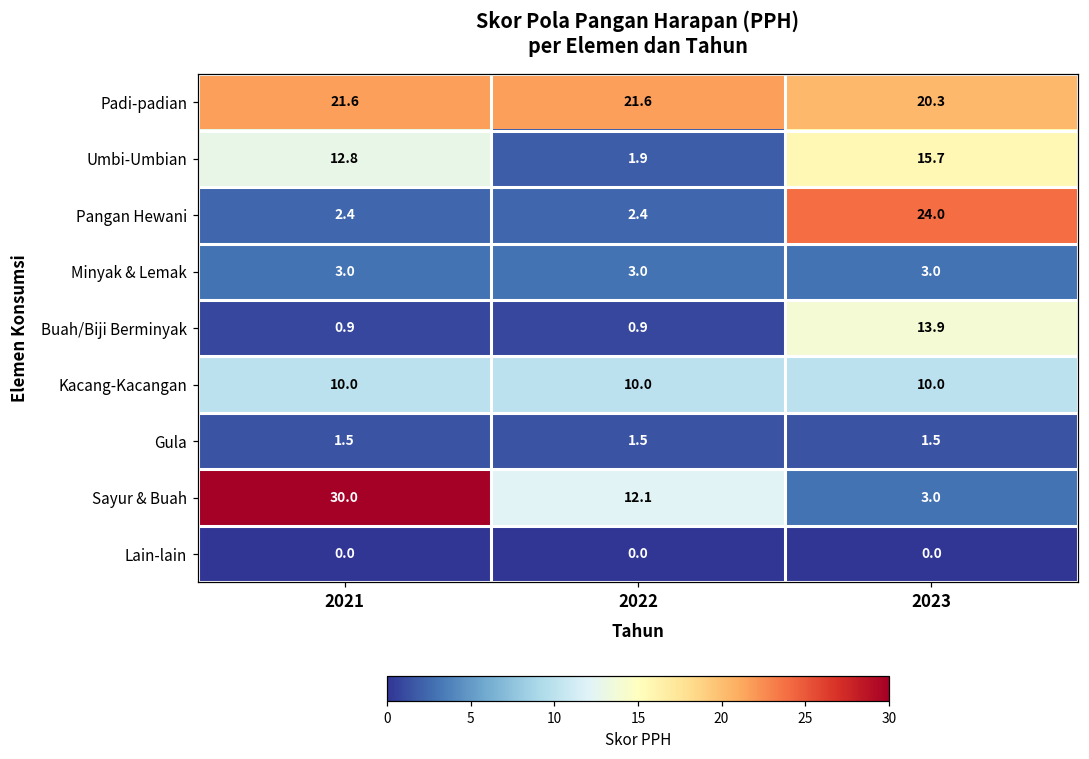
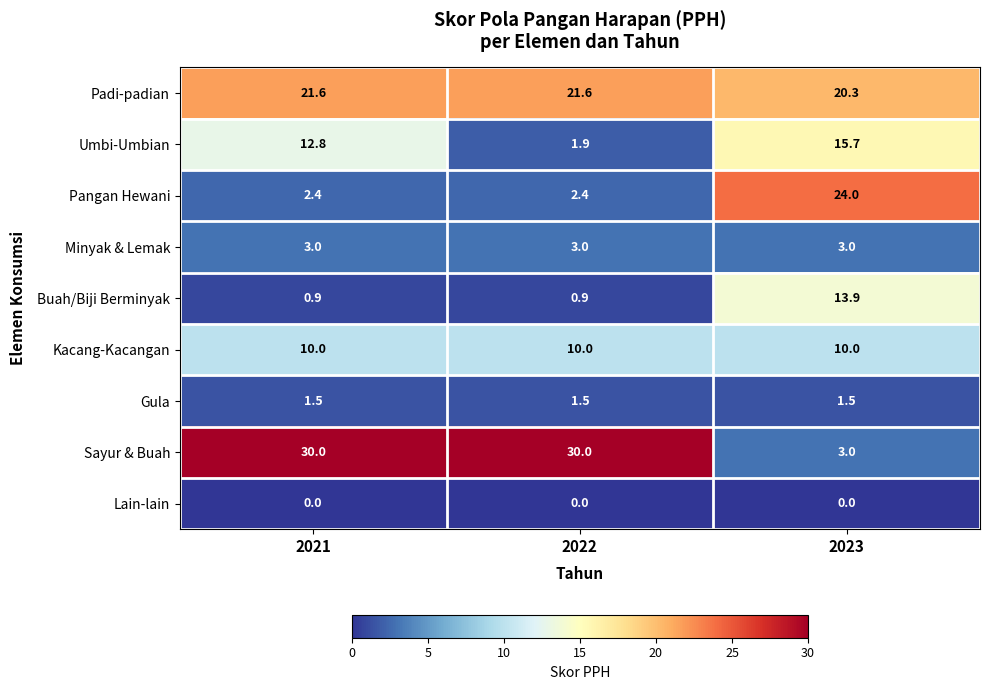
  {
    "Padi-padian": {
      "2021": 21.6,
      "2022": 21.6,
      "2023": 20.3
    },
    "Umbi-Umbian": {
      "2021": 12.8,
      "2022": 1.9,
      "2023": 15.7
    },
    "Pangan Hewani": {
      "2021": 2.4,
      "2022": 2.4,
      "2023": 24.0
    },
    "Minyak & Lemak": {
      "2021": 3.0,
      "2022": 3.0,
      "2023": 3.0
    },
    "Buah/Biji Berminyak": {
      "2021": 0.9,
      "2022": 0.9,
      "2023": 13.9
    },
    "Kacang-Kacangan": {
      "2021": 10.0,
      "2022": 10.0,
      "2023": 10.0
    },
    "Gula": {
      "2021": 1.5,
      "2022": 1.5,
      "2023": 1.5
    },
    "Sayur & Buah": {
      "2021": 30.0,
-     "2022": 12.1,
+     "2022": 30.0,
      "2023": 3.0
    },
    "Lain-lain": {
      "2021": 0.0,
      "2022": 0.0,
      "2023": 0.0
    }
  }
